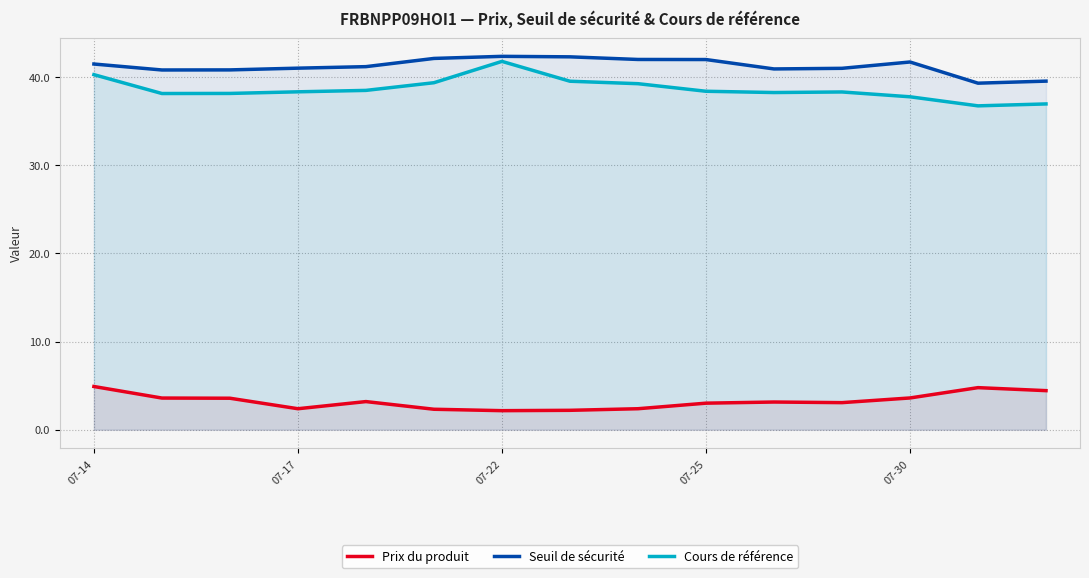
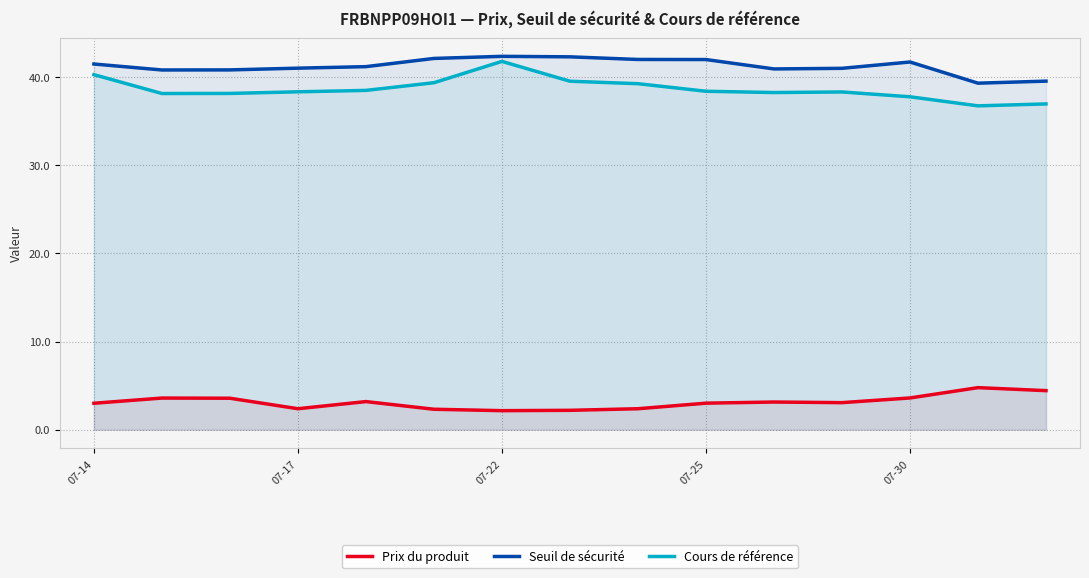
  {
    "Prix du produit": {
-     "07-14": 5,
+     "07-14": 3,
      "07-17": 2,
      "07-22": 2,
      "07-25": 3,
      "07-30": 4
    },
    "Seuil de sécurité": {
      "07-14": 41,
      "07-17": 41,
      "07-22": 42,
      "07-25": 42,
      "07-30": 42
    },
    "Cours de référence": {
      "07-14": 40,
      "07-17": 38,
      "07-22": 42,
      "07-25": 38,
      "07-30": 38
    }
  }
